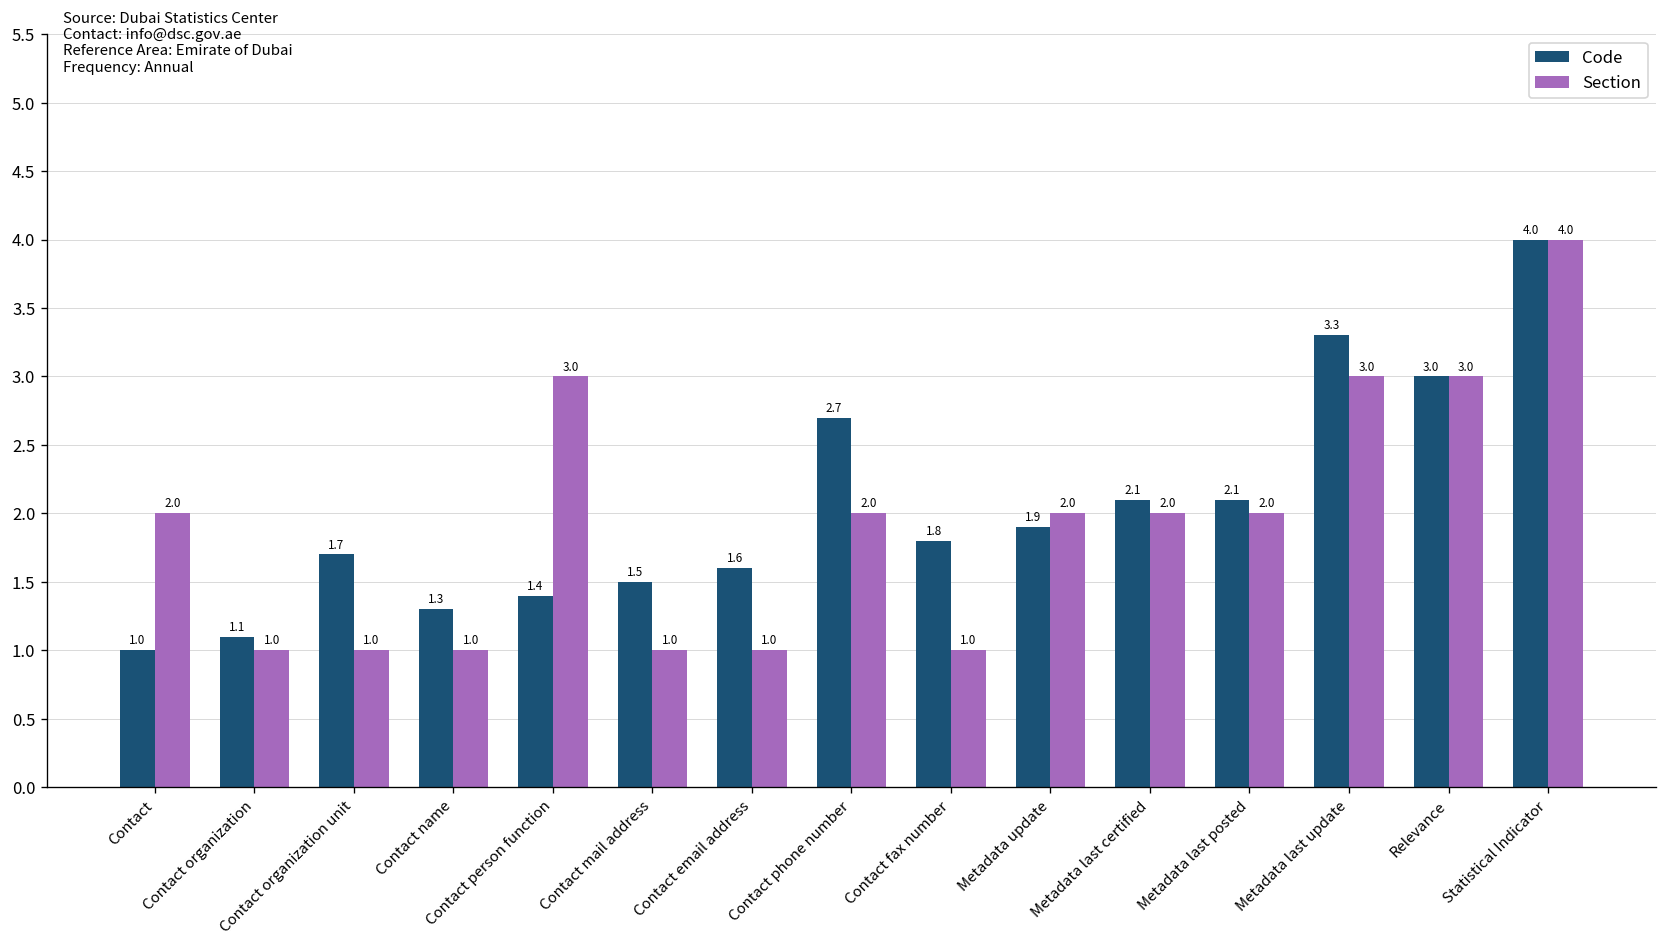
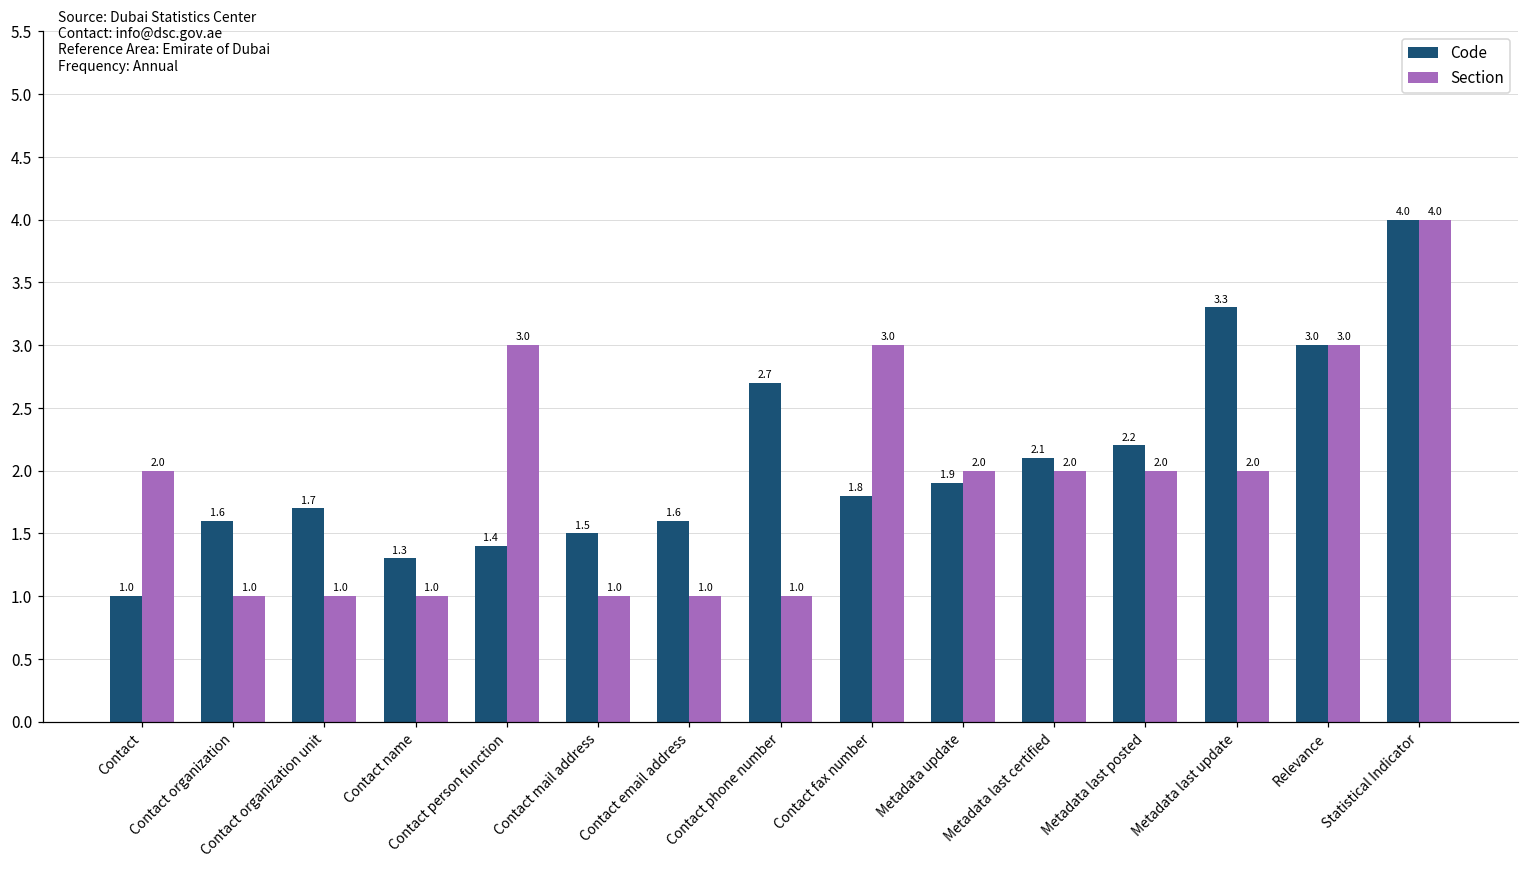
  {
    "Code": {
      "Contact": 1.0,
-     "Contact organization": 1.1,
+     "Contact organization": 1.6,
      "Contact organization unit": 1.7,
      "Contact name": 1.3,
      "Contact person function": 1.4,
      "Contact mail address": 1.5,
      "Contact email address": 1.6,
      "Contact phone number": 2.7,
      "Contact fax number": 1.8,
      "Metadata update": 1.9,
      "Metadata last certified": 2.1,
-     "Metadata last posted": 2.1,
+     "Metadata last posted": 2.2,
      "Metadata last update": 3.3,
      "Relevance": 3.0,
      "Statistical Indicator": 4.0
    },
    "Section": {
      "Contact": 2.0,
      "Contact organization": 1.0,
      "Contact organization unit": 1.0,
      "Contact name": 1.0,
      "Contact person function": 3.0,
      "Contact mail address": 1.0,
      "Contact email address": 1.0,
-     "Contact phone number": 2.0,
-     "Contact fax number": 1.0,
+     "Contact phone number": 1.0,
+     "Contact fax number": 3.0,
      "Metadata update": 2.0,
      "Metadata last certified": 2.0,
      "Metadata last posted": 2.0,
-     "Metadata last update": 3.0,
+     "Metadata last update": 2.0,
      "Relevance": 3.0,
      "Statistical Indicator": 4.0
    }
  }
